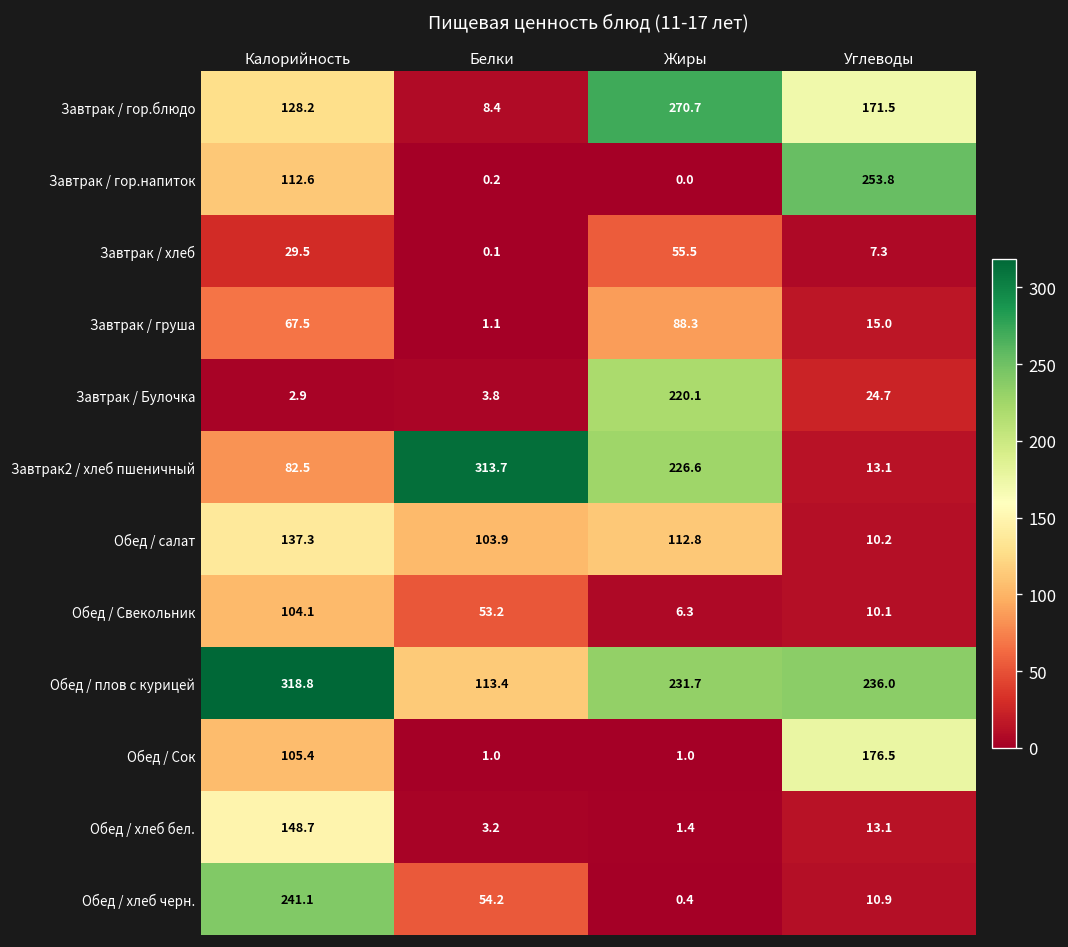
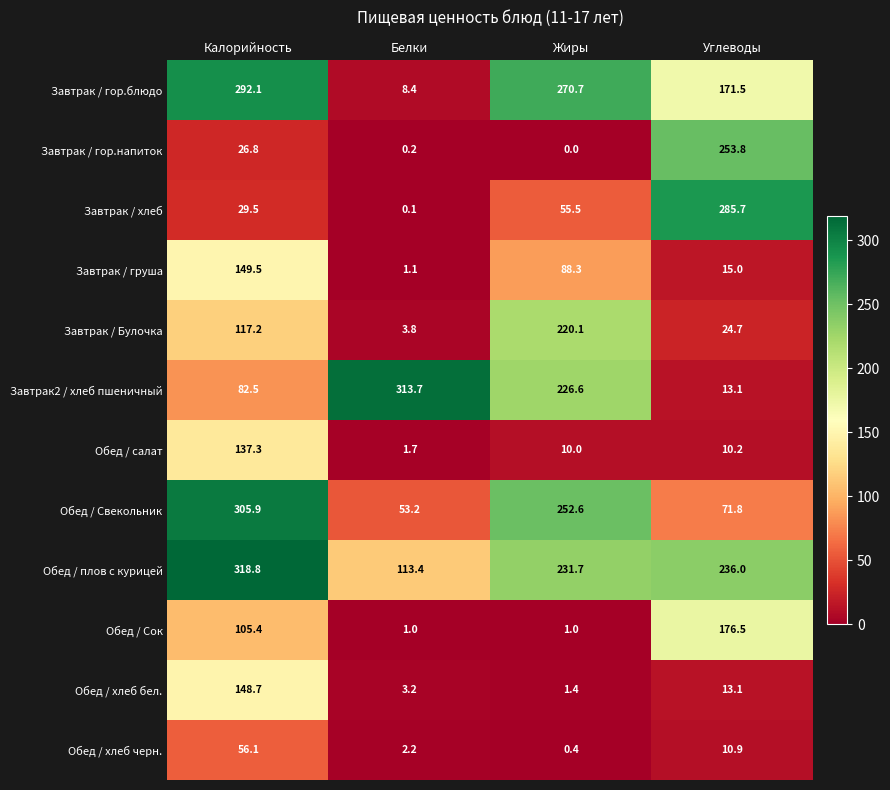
  {
    "Завтрак / гор.блюдо": {
-     "Калорийность": 128.2,
+     "Калорийность": 292.1,
      "Белки": 8.4,
      "Жиры": 270.7,
      "Углеводы": 171.5
    },
    "Завтрак / гор.напиток": {
-     "Калорийность": 112.6,
+     "Калорийность": 26.8,
      "Белки": 0.2,
      "Жиры": 0.0,
      "Углеводы": 253.8
    },
    "Завтрак / хлеб": {
      "Калорийность": 29.5,
      "Белки": 0.1,
      "Жиры": 55.5,
-     "Углеводы": 7.3
+     "Углеводы": 285.7
    },
    "Завтрак / груша": {
-     "Калорийность": 67.5,
+     "Калорийность": 149.5,
      "Белки": 1.1,
      "Жиры": 88.3,
      "Углеводы": 15.0
    },
    "Завтрак / Булочка": {
-     "Калорийность": 2.9,
+     "Калорийность": 117.2,
      "Белки": 3.8,
      "Жиры": 220.1,
      "Углеводы": 24.7
    },
    "Завтрак2 / хлеб пшеничный": {
      "Калорийность": 82.5,
      "Белки": 313.7,
      "Жиры": 226.6,
      "Углеводы": 13.1
    },
    "Обед / салат": {
      "Калорийность": 137.3,
-     "Белки": 103.9,
-     "Жиры": 112.8,
+     "Белки": 1.7,
+     "Жиры": 10.0,
      "Углеводы": 10.2
    },
    "Обед / Свекольник": {
-     "Калорийность": 104.1,
+     "Калорийность": 305.9,
      "Белки": 53.2,
-     "Жиры": 6.3,
-     "Углеводы": 10.1
+     "Жиры": 252.6,
+     "Углеводы": 71.8
    },
    "Обед / плов с курицей": {
      "Калорийность": 318.8,
      "Белки": 113.4,
      "Жиры": 231.7,
      "Углеводы": 236.0
    },
    "Обед / Сок": {
      "Калорийность": 105.4,
      "Белки": 1.0,
      "Жиры": 1.0,
      "Углеводы": 176.5
    },
    "Обед / хлеб бел.": {
      "Калорийность": 148.7,
      "Белки": 3.2,
      "Жиры": 1.4,
      "Углеводы": 13.1
    },
    "Обед / хлеб черн.": {
-     "Калорийность": 241.1,
-     "Белки": 54.2,
+     "Калорийность": 56.1,
+     "Белки": 2.2,
      "Жиры": 0.4,
      "Углеводы": 10.9
    }
  }
